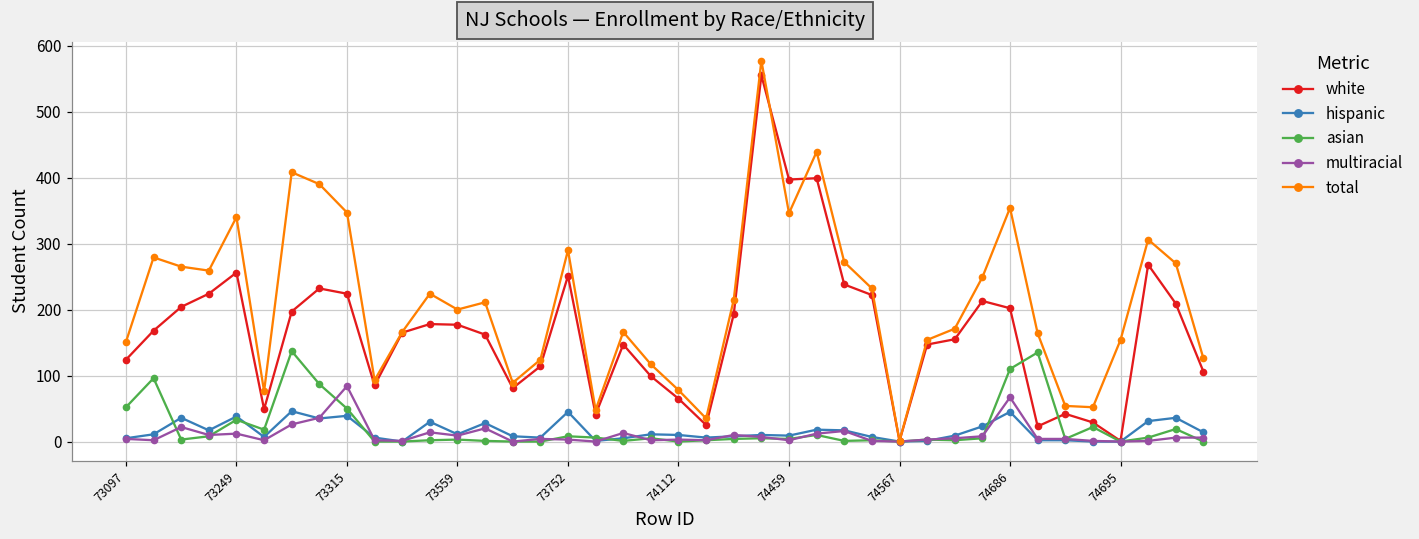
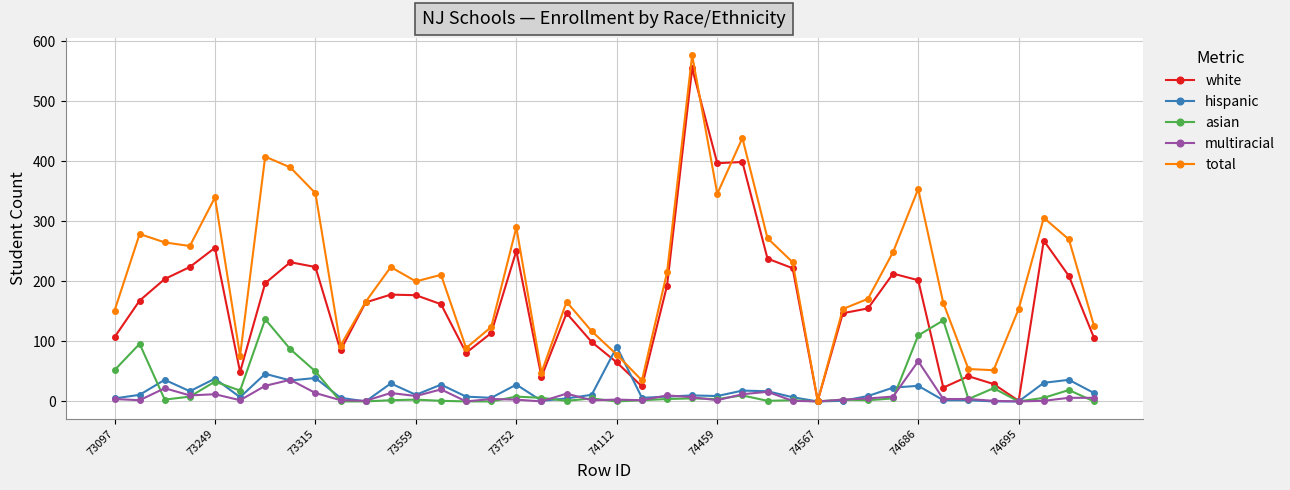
  {
    "white": {
-     "73097": 120,
+     "73097": 110,
      "73249": 260,
      "73315": 220,
      "73559": 180,
      "73752": 250,
      "74112": 70,
      "74459": 400,
      "74686": 200
    },
    "hispanic": {
      "73249": 40,
      "73315": 40,
-     "73752": 50,
-     "74112": 10,
+     "73752": 30,
+     "74112": 90,
      "74459": 10,
-     "74686": 50
+     "74686": 30
    },
    "asian": {
      "73097": 50,
      "73249": 30,
      "73315": 50,
      "73559": 0,
      "73752": 10,
      "74686": 110
    },
    "multiracial": {
      "73249": 10,
-     "73315": 80,
+     "73315": 10,
      "73752": 0,
      "74686": 70
    },
    "total": {
      "73097": 150,
      "73249": 340,
      "73315": 350,
      "73559": 200,
      "73752": 290,
      "74112": 80,
      "74459": 350,
      "74686": 350,
      "74695": 150
    }
  }
